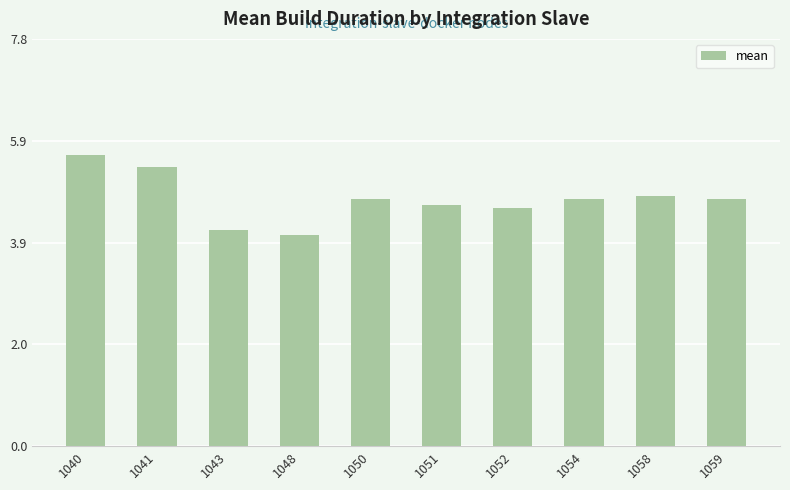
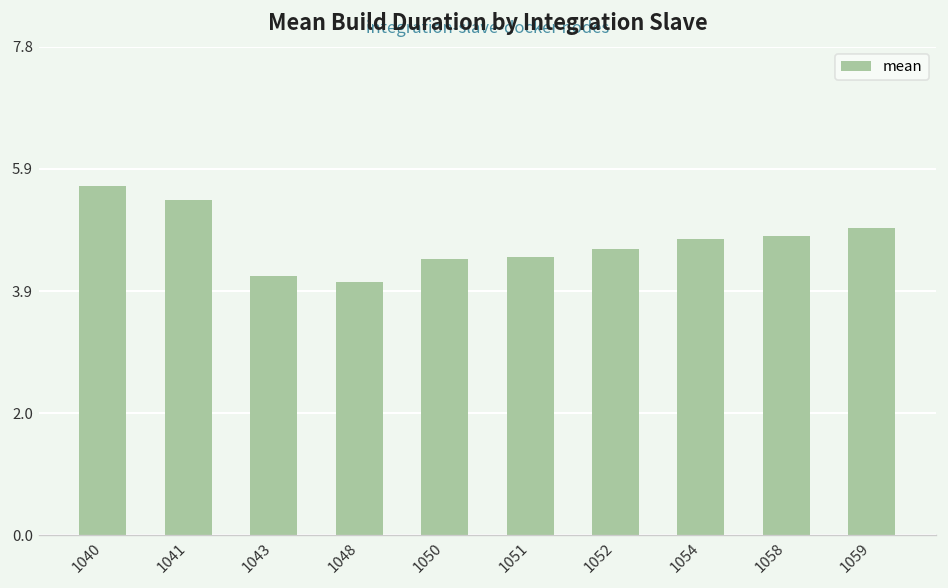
  {
    "1040": 5.6,
    "1041": 5.4,
    "1043": 4.1,
    "1048": 4.1,
-   "1050": 4.7,
-   "1051": 4.6,
+   "1050": 4.4,
+   "1051": 4.5,
    "1052": 4.6,
    "1054": 4.7,
    "1058": 4.8,
-   "1059": 4.7
+   "1059": 4.9
  }
